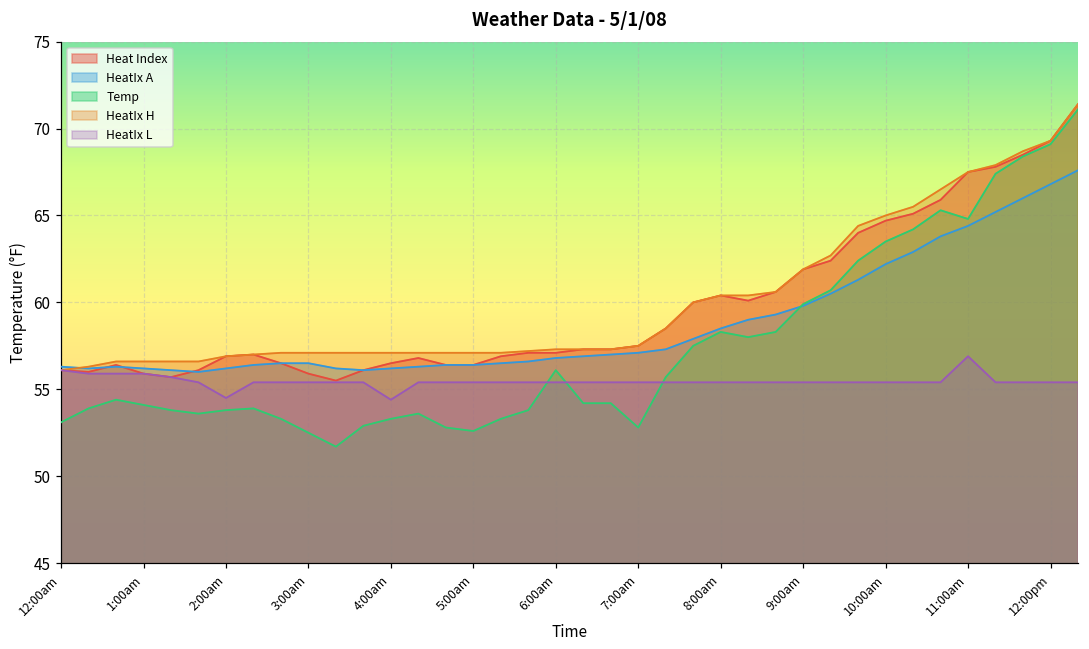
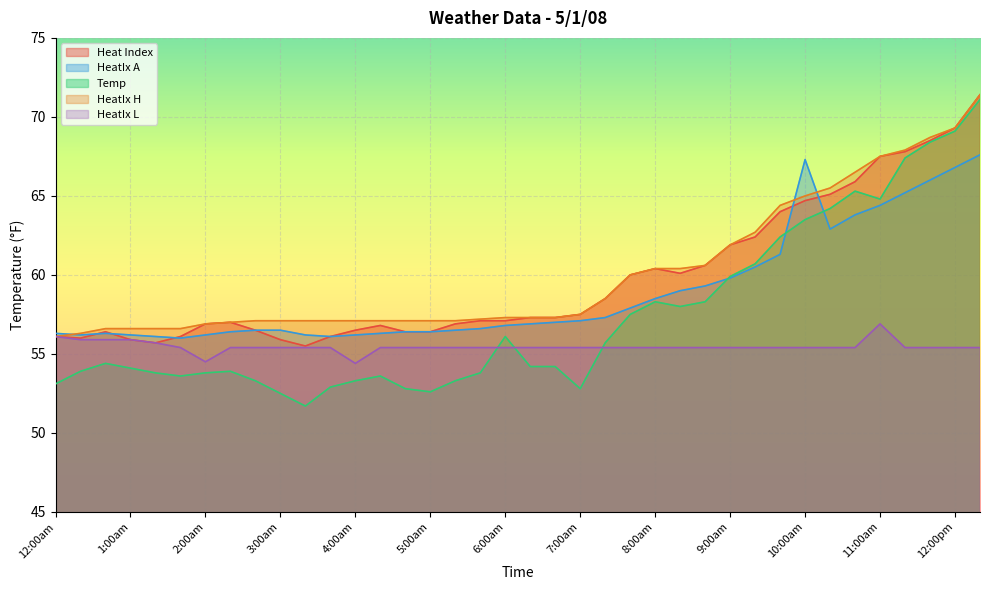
  {
    "HeatIx A": {
      "12:00am": 56.3,
      "1:00am": 56.2,
      "2:00am": 56.2,
      "3:00am": 56.5,
      "4:00am": 56.2,
      "6:00am": 56.8,
      "7:00am": 57.1,
      "8:00am": 58.5,
-     "10:00am": 62.2,
+     "10:00am": 67.3,
      "11:00am": 64.4,
      "12:00pm": 66.8
    },
    "Temp": {
      "12:00am": 53.1,
      "1:00am": 54.1,
      "2:00am": 53.8,
      "3:00am": 52.5,
      "4:00am": 53.3,
      "5:00am": 52.6,
      "6:00am": 56.1,
      "7:00am": 52.8,
      "8:00am": 58.3,
      "10:00am": 63.5,
      "11:00am": 64.8,
      "12:00pm": 69.1
    },
    "HeatIx L": {
      "2:00am": 54.5,
      "3:00am": 55.4,
      "4:00am": 54.4,
      "5:00am": 55.4,
      "6:00am": 55.4,
      "7:00am": 55.4,
      "8:00am": 55.4,
      "9:00am": 55.4,
      "10:00am": 55.4,
      "11:00am": 56.9,
      "12:00pm": 55.4
    }
  }
